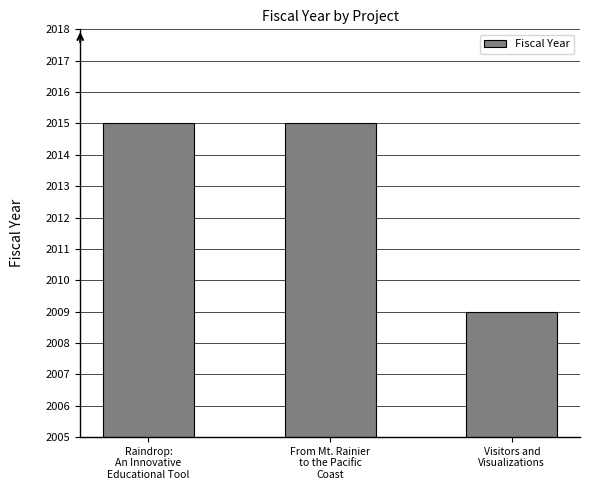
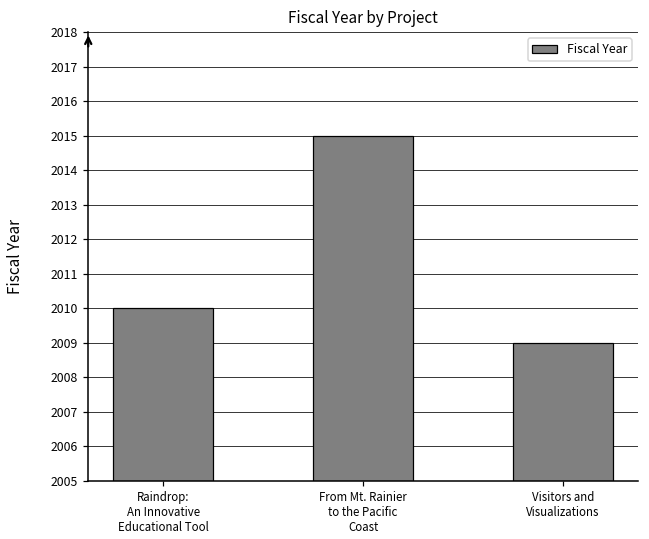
  {
-   "Raindrop: An Innovative Educational Tool": 2015,
+   "Raindrop: An Innovative Educational Tool": 2010,
    "From Mt. Rainier to the Pacific Coast": 2015,
    "Visitors and Visualizations": 2009
  }
